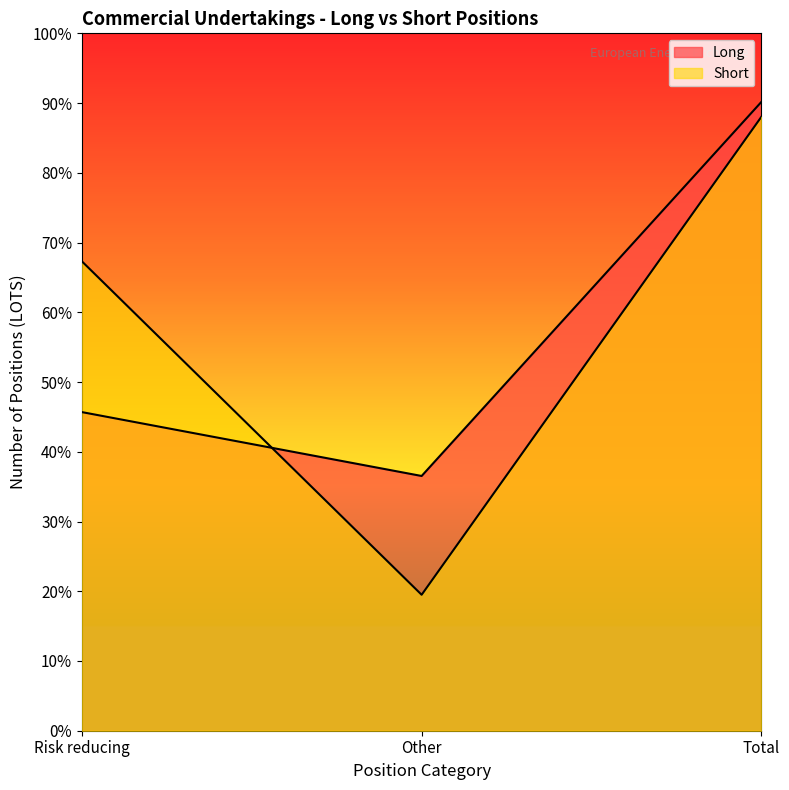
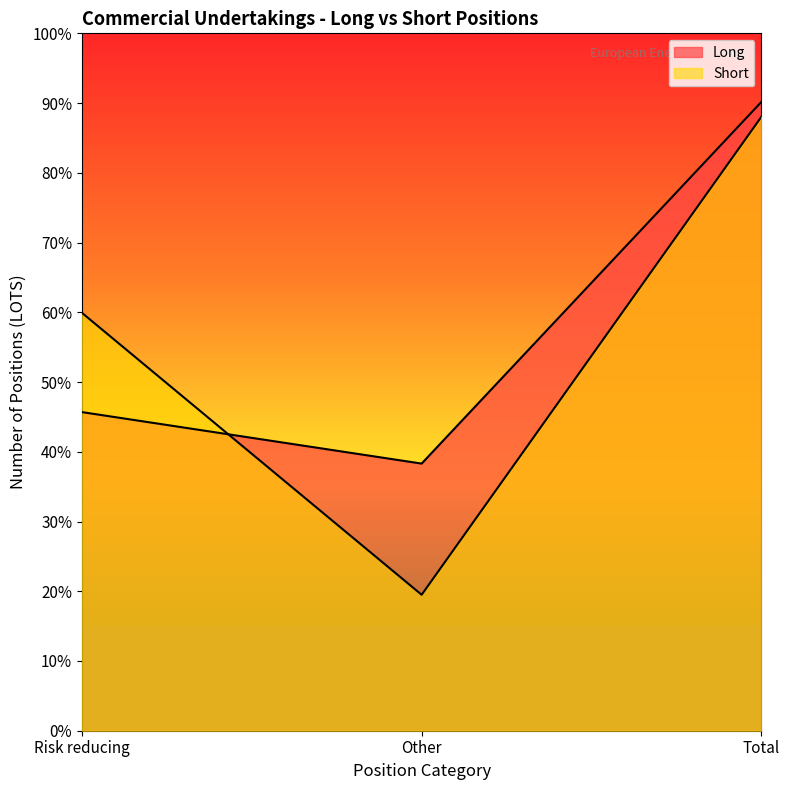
  {
    "Long": {
      "Risk reducing": "46%",
-     "Other": "37%",
+     "Other": "38%",
      "Total": "90%"
    },
    "Short": {
-     "Risk reducing": "67%",
+     "Risk reducing": "60%",
      "Other": "19%",
      "Total": "88%"
    }
  }
